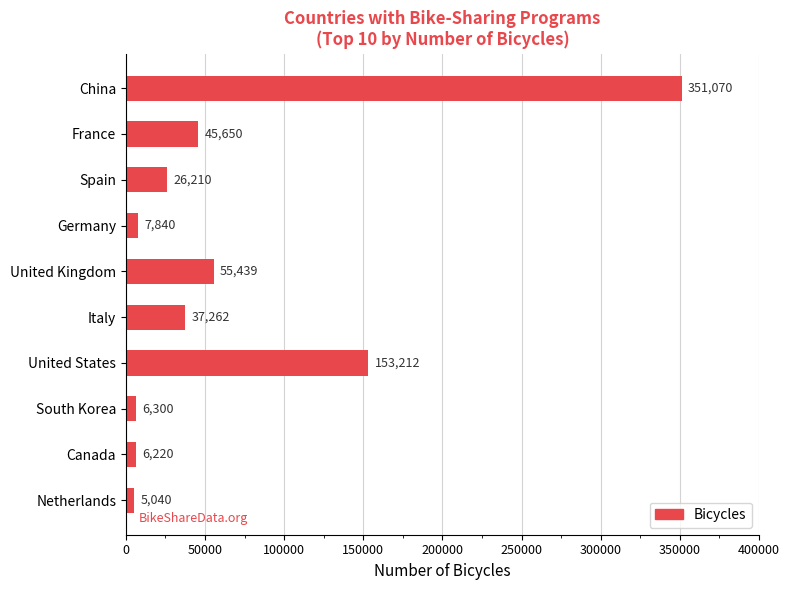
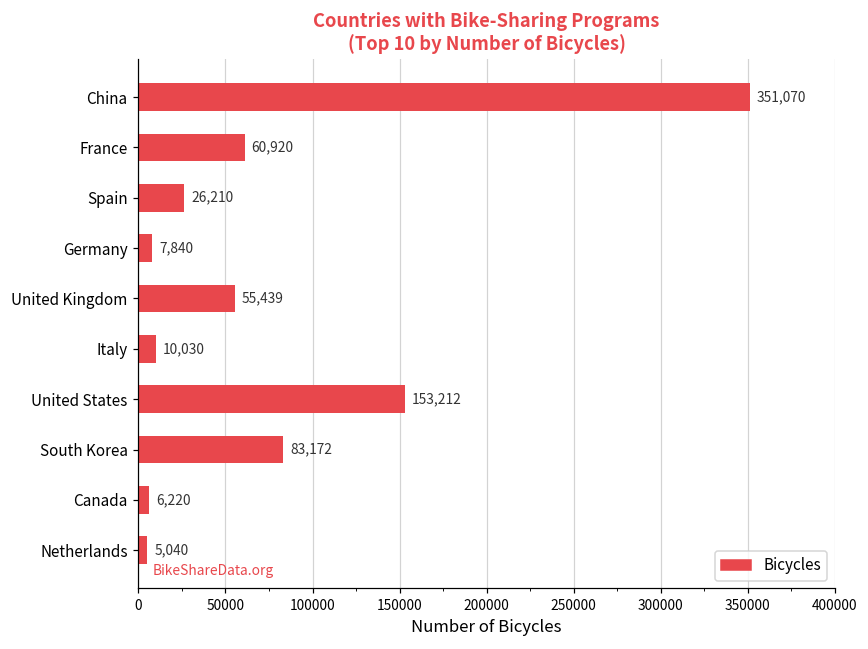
  {
    "China": "351,070",
-   "France": "45,650",
+   "France": "60,920",
    "Spain": "26,210",
    "Germany": "7,840",
    "United Kingdom": "55,439",
-   "Italy": "37,262",
+   "Italy": "10,030",
    "United States": "153,212",
-   "South Korea": "6,300",
+   "South Korea": "83,172",
    "Canada": "6,220",
    "Netherlands": "5,040"
  }
